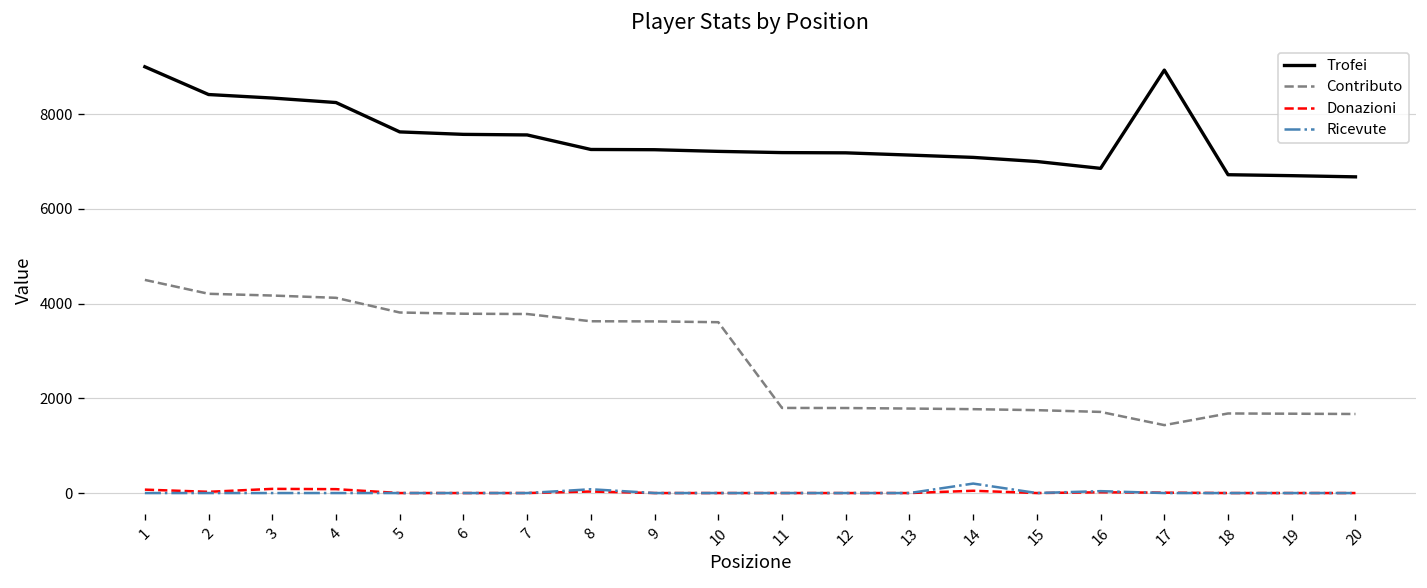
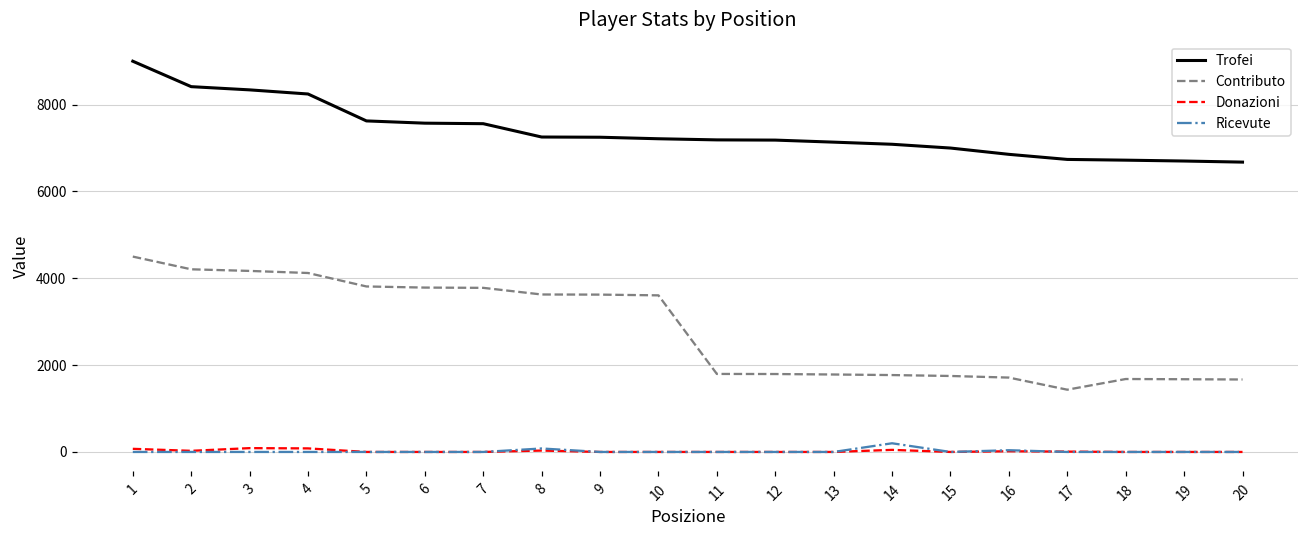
  {
    "Trofei": {
      "1": 9000,
      "2": 8400,
      "3": 8300,
      "4": 8200,
      "5": 7600,
      "6": 7600,
      "7": 7600,
      "8": 7300,
      "9": 7200,
      "10": 7200,
      "11": 7200,
      "12": 7200,
      "13": 7100,
      "14": 7100,
      "15": 7000,
      "16": 6900,
-     "17": 8900,
+     "17": 6700,
      "18": 6700,
      "19": 6700,
      "20": 6700
    },
    "Contributo": {
      "1": 4500,
      "2": 4200,
      "3": 4200,
      "4": 4100,
      "5": 3800,
      "6": 3800,
      "7": 3800,
      "8": 3600,
      "9": 3600,
      "10": 3600,
      "11": 1800,
      "12": 1800,
      "13": 1800,
      "14": 1800,
      "15": 1800,
      "16": 1700,
      "17": 1400,
      "18": 1700,
      "19": 1700,
      "20": 1700
    },
    "Donazioni": {
      "1": 100,
      "3": 100,
      "4": 100,
      "14": 0
    },
    "Ricevute": {
      "1": 0,
      "3": 0,
      "4": 0,
      "14": 200
    }
  }
